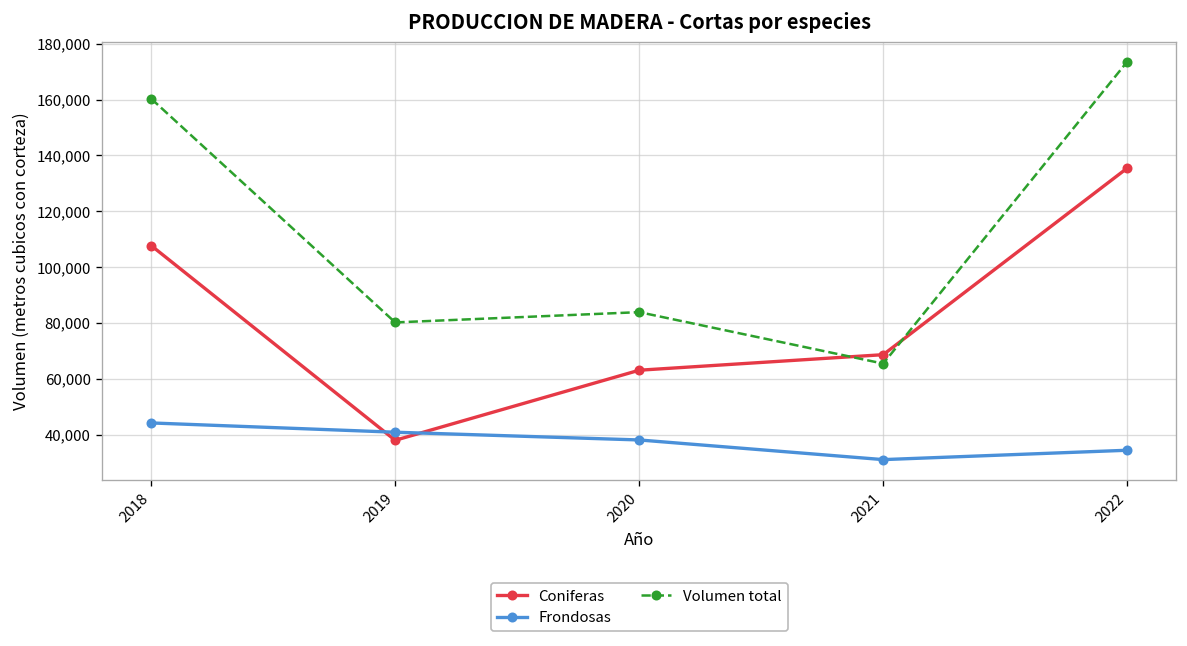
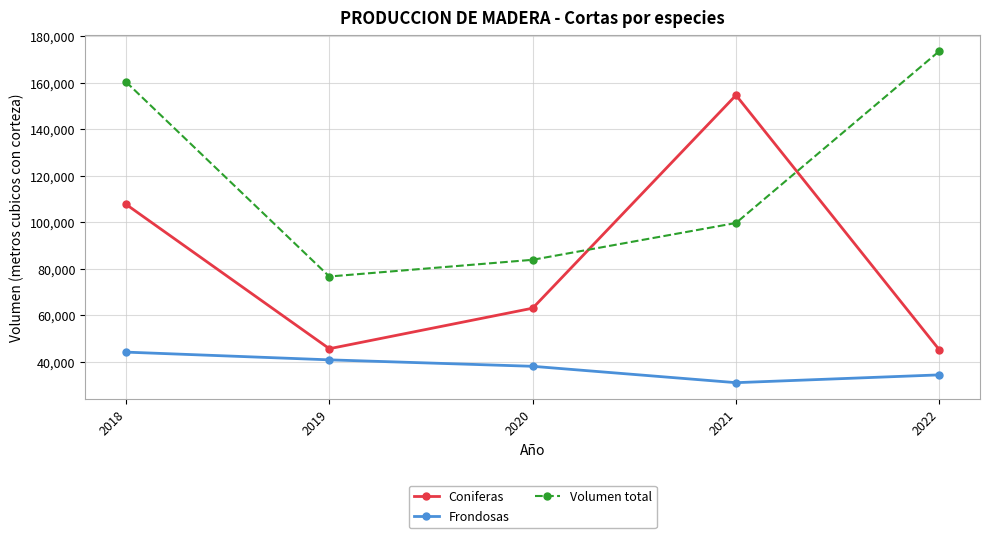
  {
    "Coniferas": {
      "2018": "108,000",
-     "2019": "38,000",
+     "2019": "46,000",
      "2020": "63,000",
-     "2021": "69,000",
-     "2022": "135,000"
+     "2021": "155,000",
+     "2022": "45,000"
    },
    "Frondosas": {
      "2018": "44,000",
      "2019": "41,000",
      "2020": "38,000",
      "2021": "31,000",
      "2022": "34,000"
    },
    "Volumen total": {
      "2018": "160,000",
-     "2019": "80,000",
+     "2019": "77,000",
      "2020": "84,000",
-     "2021": "65,000",
+     "2021": "100,000",
      "2022": "174,000"
    }
  }
